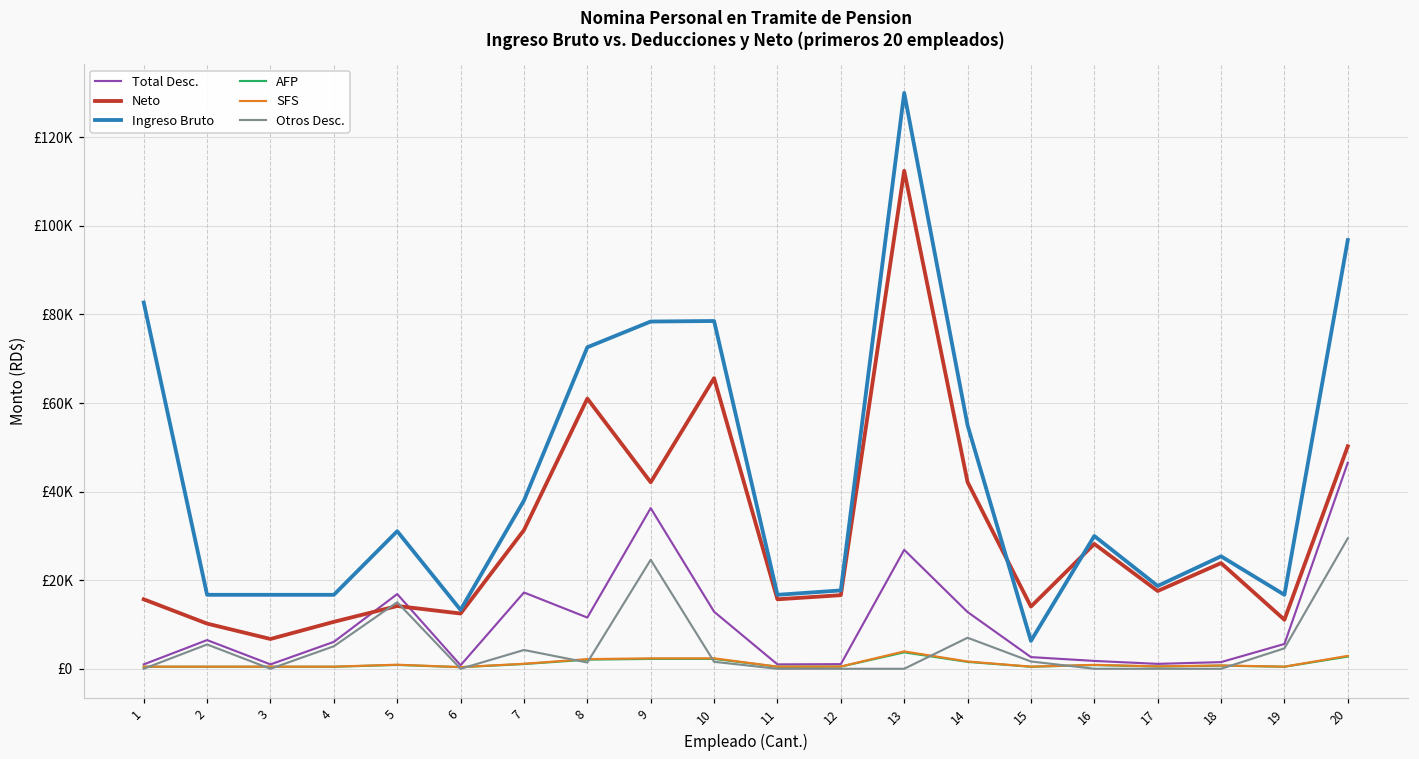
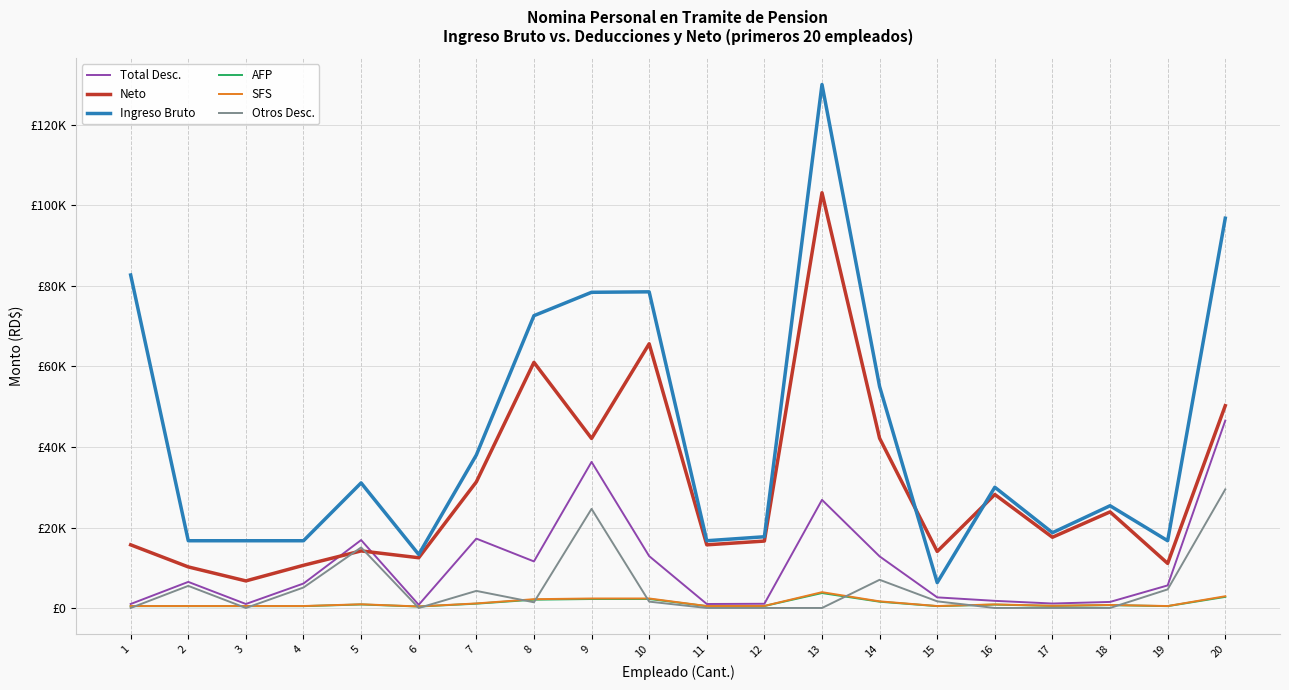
  {
    "Total Desc.": {
      "2": "£7000",
      "4": "£6000",
      "5": "£17000",
      "7": "£17000",
      "8": "£12000",
      "9": "£36000",
      "10": "£13000",
      "13": "£27000",
      "14": "£13000",
      "15": "£3000",
      "16": "£2000",
      "18": "£2000",
      "19": "£6000",
      "20": "£47000"
    },
    "Neto": {
      "1": "£16000",
      "2": "£10000",
      "3": "£7000",
      "4": "£11000",
      "5": "£14000",
      "6": "£12000",
      "7": "£31000",
      "8": "£61000",
      "9": "£42000",
      "10": "£66000",
      "11": "£16000",
      "12": "£17000",
-     "13": "£112000",
+     "13": "£103000",
      "14": "£42000",
      "15": "£14000",
      "16": "£28000",
      "17": "£18000",
      "18": "£24000",
      "19": "£11000",
      "20": "£50000"
    },
    "Ingreso Bruto": {
      "1": "£83000",
      "2": "£17000",
      "3": "£17000",
      "4": "£17000",
      "5": "£31000",
      "6": "£13000",
      "7": "£38000",
      "8": "£73000",
      "9": "£78000",
      "10": "£79000",
      "11": "£17000",
      "12": "£18000",
      "13": "£130000",
      "14": "£55000",
      "15": "£6000",
      "16": "£30000",
      "17": "£19000",
      "18": "£25000",
      "19": "£17000",
      "20": "£97000"
    },
    "Otros Desc.": {
      "2": "£6000",
      "4": "£5000",
      "5": "£15000",
      "7": "£4000",
      "8": "£1000",
      "9": "£25000",
      "10": "£2000",
      "13": "£0",
      "14": "£7000",
      "15": "£2000",
      "16": "£0",
      "18": "£0",
      "19": "£5000",
      "20": "£29000"
    }
  }
